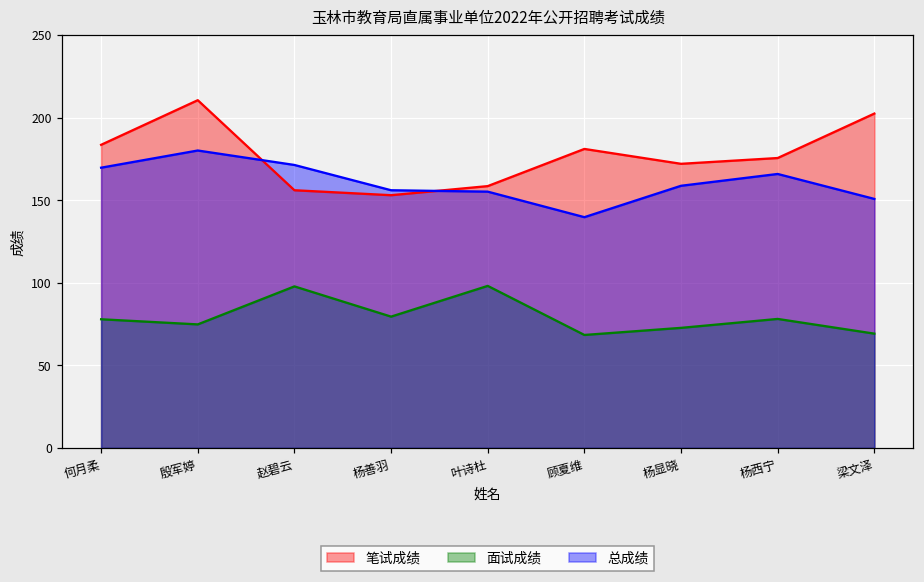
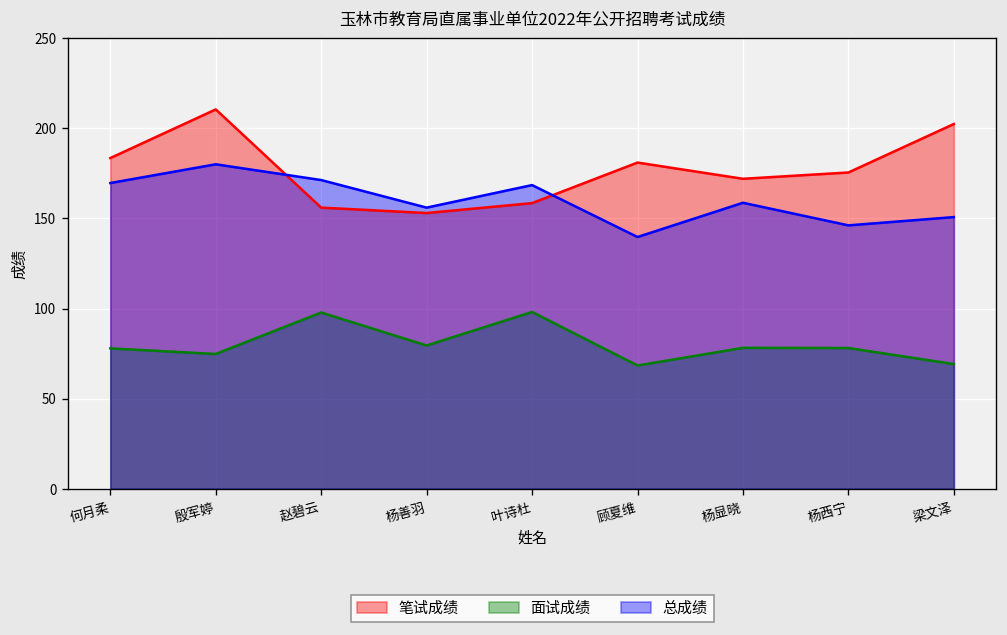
  {
    "笔试成绩": {
      "何月柔": 184,
      "殷军婷": 211,
      "赵碧云": 156,
      "杨善羽": 153,
      "叶诗杜": 159,
      "顾夏维": 181,
      "杨显晓": 172,
      "杨西宁": 176,
      "梁文泽": 202
    },
    "面试成绩": {
      "何月柔": 78,
      "殷军婷": 75,
      "赵碧云": 98,
      "杨善羽": 80,
      "叶诗杜": 98,
      "顾夏维": 68,
-     "杨显晓": 73,
+     "杨显晓": 78,
      "杨西宁": 78,
      "梁文泽": 69
    },
    "总成绩": {
      "何月柔": 170,
      "殷军婷": 180,
      "赵碧云": 171,
      "杨善羽": 156,
-     "叶诗杜": 155,
+     "叶诗杜": 169,
      "顾夏维": 140,
      "杨显晓": 159,
-     "杨西宁": 166,
+     "杨西宁": 146,
      "梁文泽": 151
    }
  }
